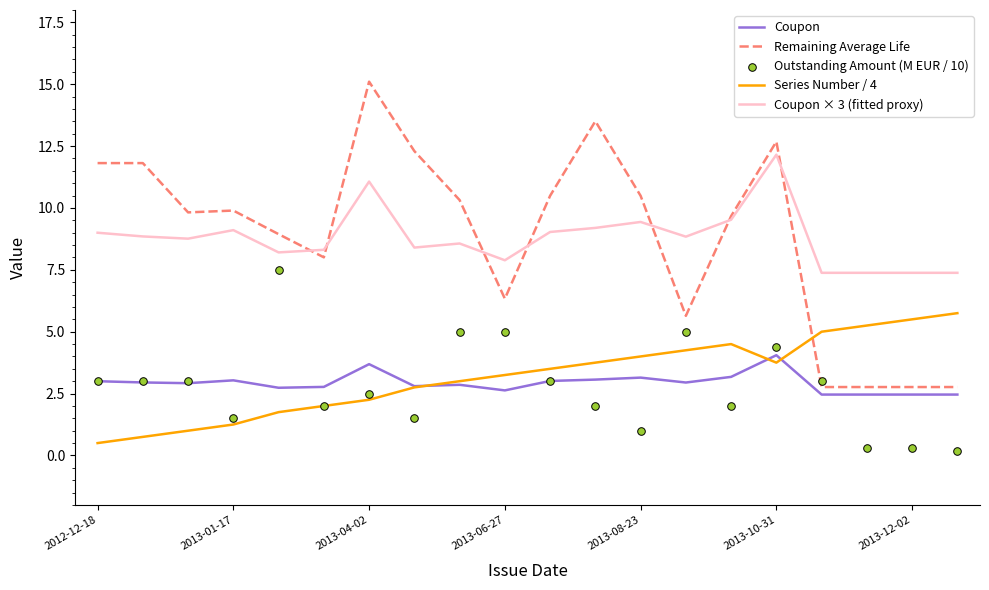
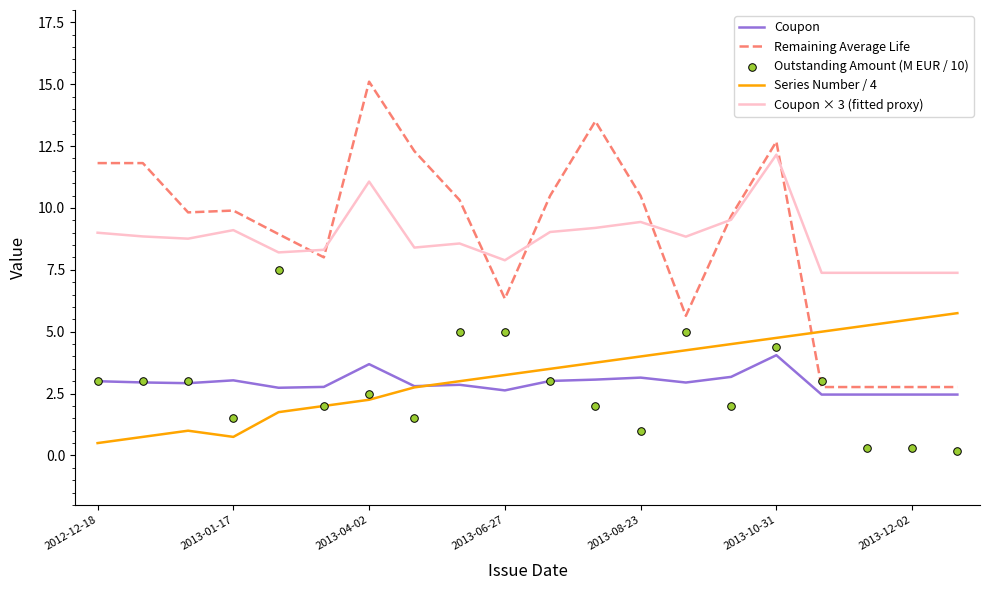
  {
    "Coupon": {
      "2013-01-17": 3.0,
      "2013-04-02": 3.7,
      "2013-06-27": 2.6,
      "2013-10-31": 4.1
    },
    "Remaining Average Life": {
      "2013-01-17": 9.9,
      "2013-04-02": 15.1,
      "2013-06-27": 6.3,
      "2013-10-31": 12.7
    },
    "Series Number / 4": {
-     "2013-01-17": 1.3,
+     "2013-01-17": 0.8,
      "2013-04-02": 2.3,
      "2013-06-27": 3.3,
-     "2013-10-31": 3.8
+     "2013-10-31": 4.8
    },
    "Coupon × 3 (fitted proxy)": {
      "2013-01-17": 9.1,
      "2013-04-02": 11.1,
      "2013-06-27": 7.9,
      "2013-10-31": 12.2
    }
  }
